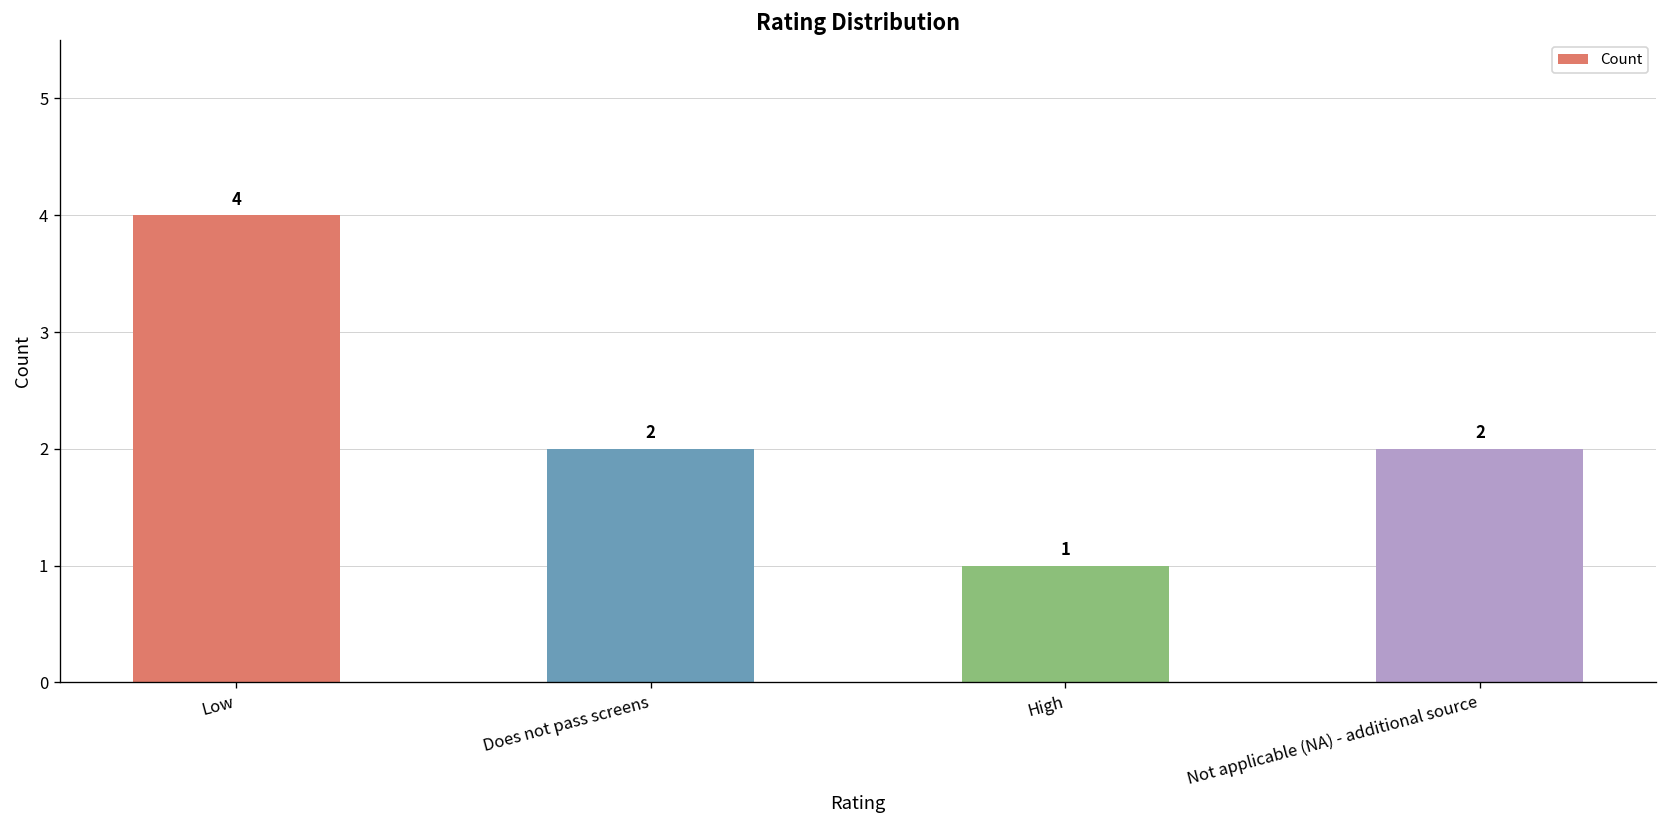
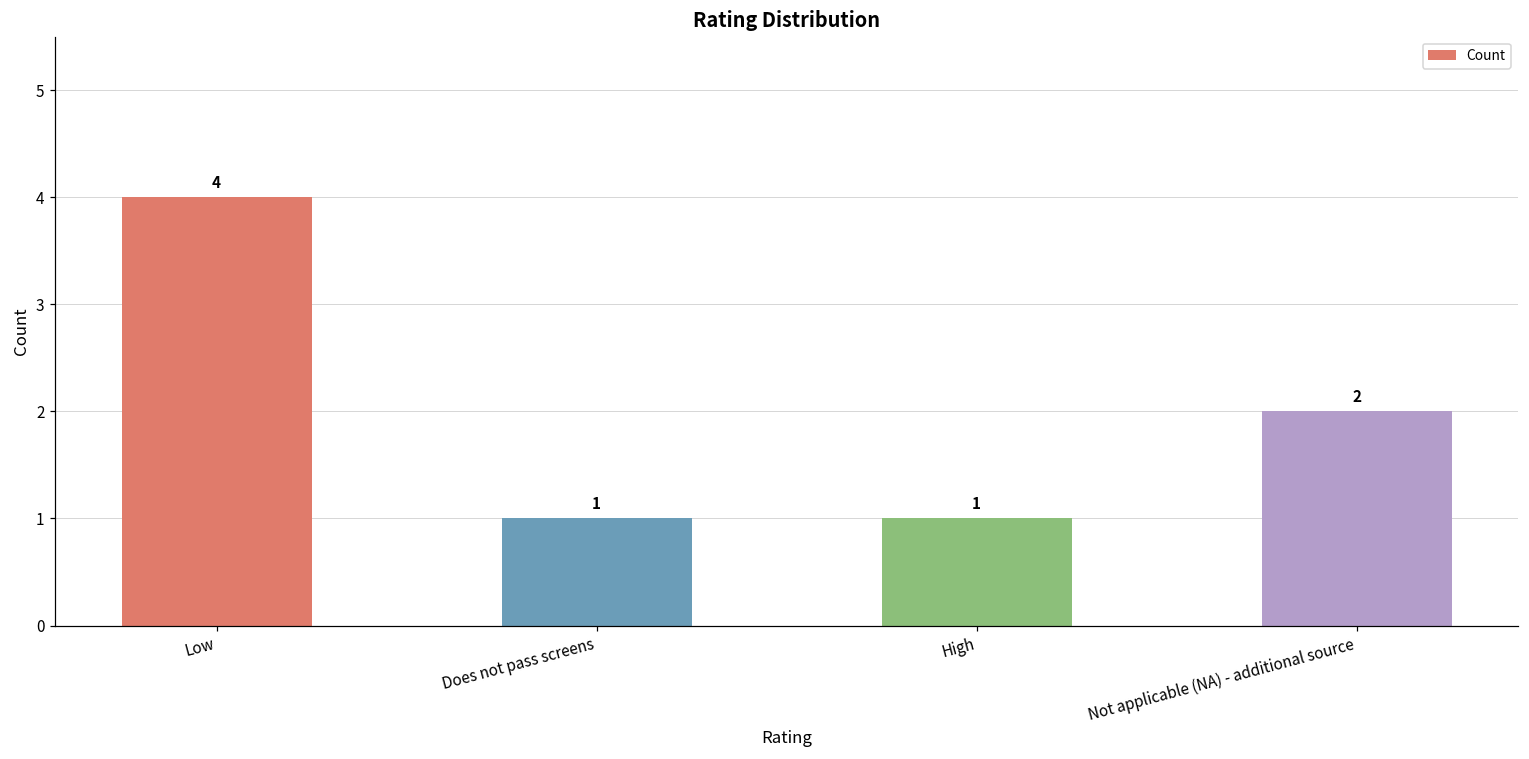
  {
    "Low": 4,
-   "Does not pass screens": 2,
+   "Does not pass screens": 1,
    "High": 1,
    "Not applicable (NA) - additional source": 2
  }
